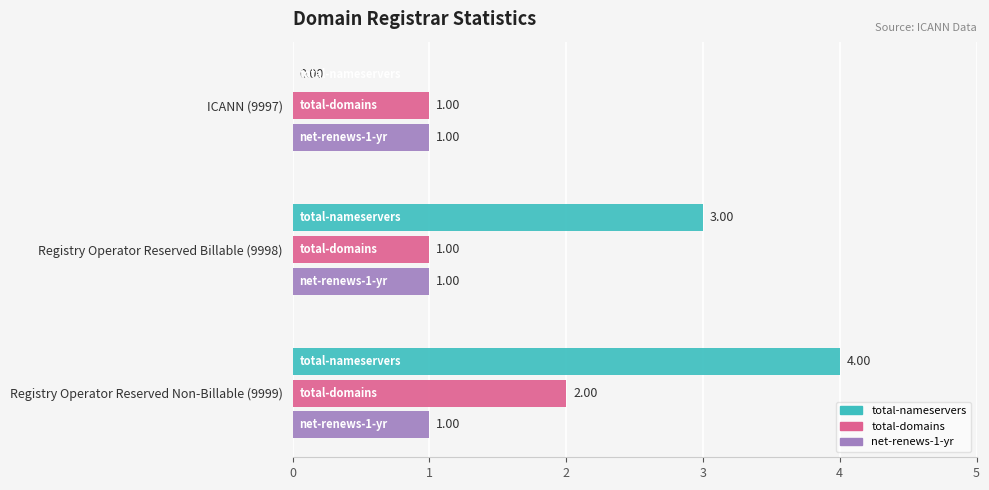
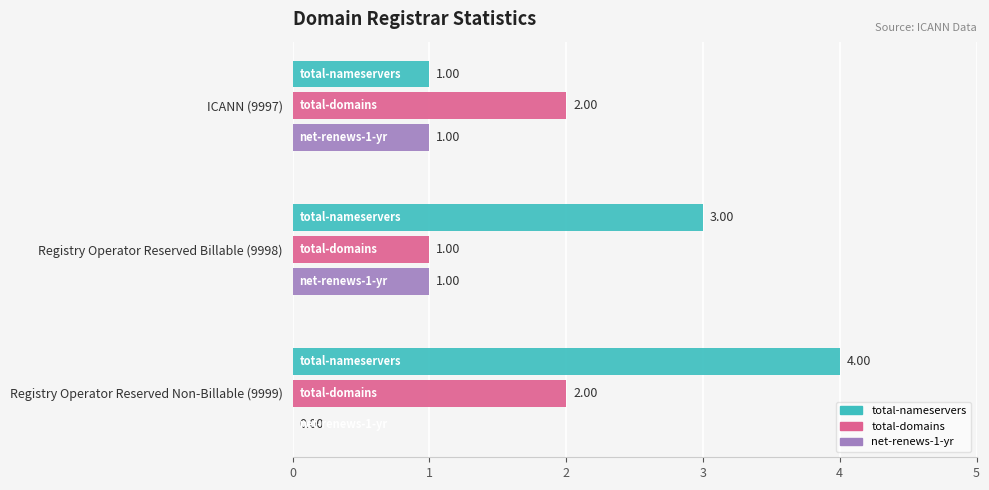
  {
    "total-nameservers": {
-     "ICANN (9997)": 0.00,
+     "ICANN (9997)": 1.00,
      "Registry Operator Reserved Billable (9998)": 3.00,
      "Registry Operator Reserved Non-Billable (9999)": 4.00
    },
    "total-domains": {
-     "ICANN (9997)": 1.00,
+     "ICANN (9997)": 2.00,
      "Registry Operator Reserved Billable (9998)": 1.00,
      "Registry Operator Reserved Non-Billable (9999)": 2.00
    },
    "net-renews-1-yr": {
      "ICANN (9997)": 1.00,
      "Registry Operator Reserved Billable (9998)": 1.00,
-     "Registry Operator Reserved Non-Billable (9999)": 1.00
+     "Registry Operator Reserved Non-Billable (9999)": 0.00
    }
  }
